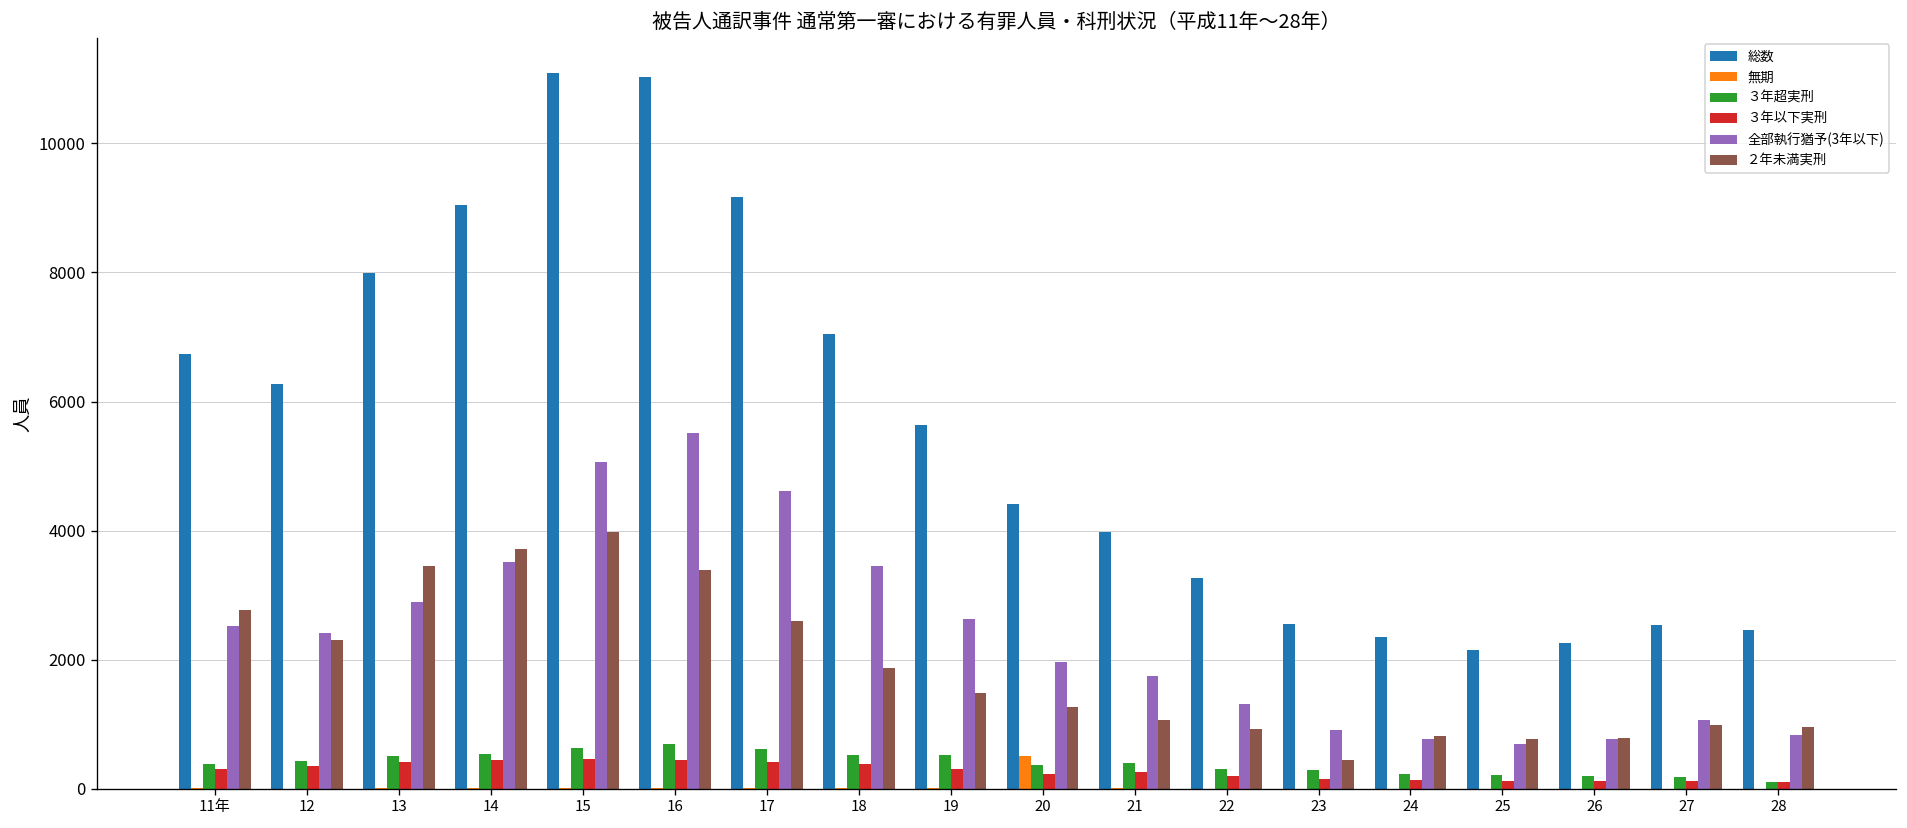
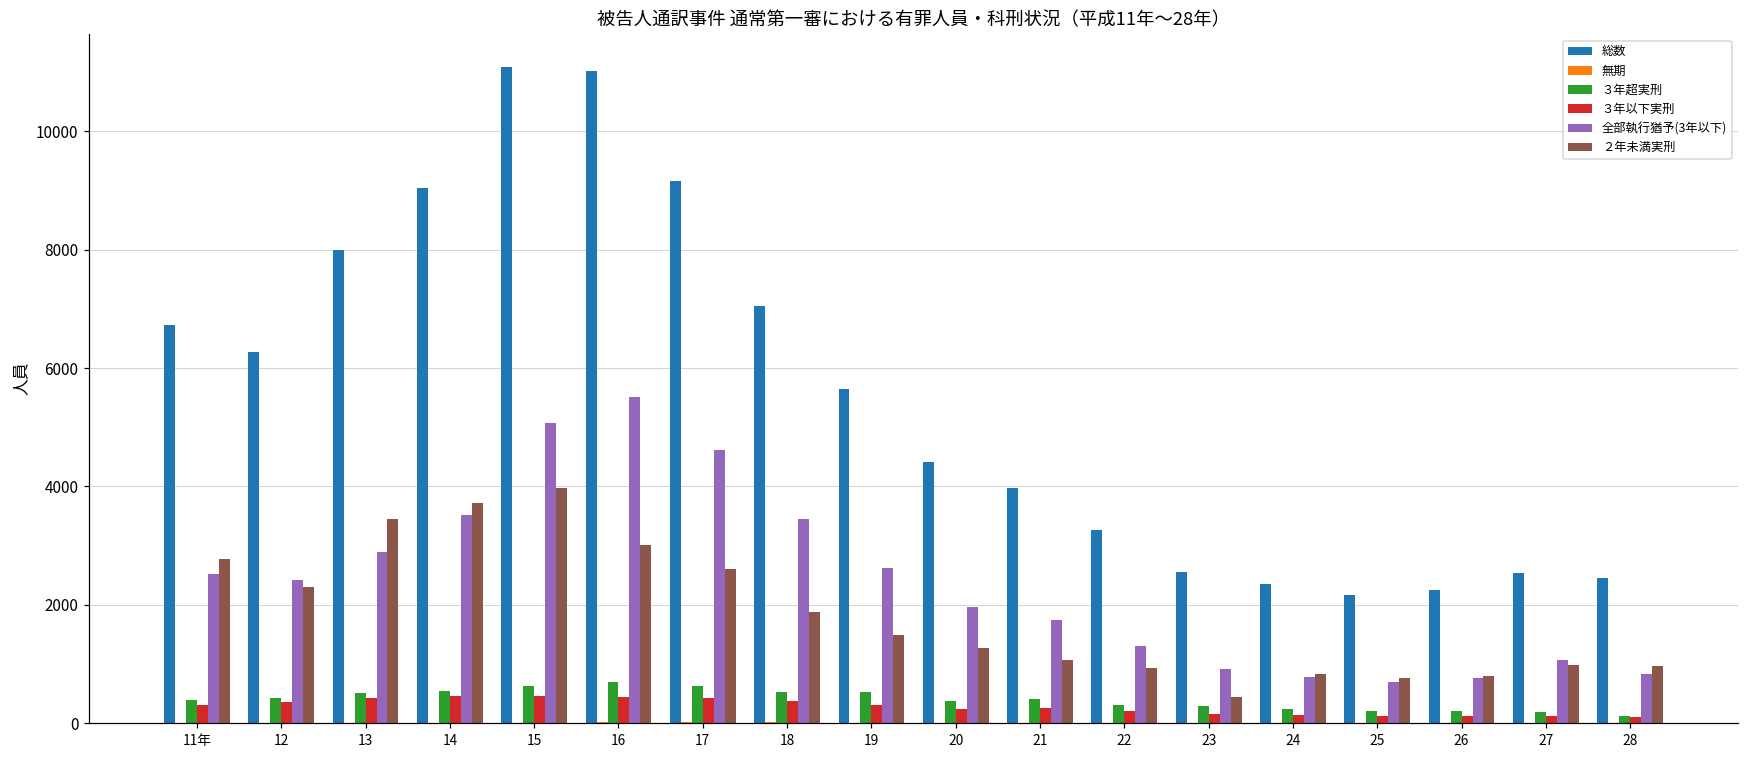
  {
    "総数": {
      "11年": 6700,
      "12": 6300,
      "13": 8000,
      "14": 9000,
      "15": 11100,
      "16": 11000,
      "17": 9200,
      "18": 7000,
      "19": 5600,
      "20": 4400,
      "21": 4000,
      "22": 3300,
      "23": 2600,
      "24": 2400,
      "25": 2200,
      "26": 2300,
      "27": 2500,
      "28": 2500
    },
    "無期": {
-     "20": 500,
+     "20": 0,
      "23": 0,
      "24": 0,
      "28": 0
    },
    "３年超実刑": {
      "11年": 400,
      "12": 400,
      "13": 500,
      "14": 500,
      "15": 600,
      "16": 700,
      "17": 600,
      "18": 500,
      "19": 500,
      "20": 400,
      "21": 400,
      "22": 300,
      "23": 300,
      "24": 200,
      "25": 200,
      "26": 200,
      "27": 200,
      "28": 100
    },
    "３年以下実刑": {
      "11年": 300,
      "12": 400,
      "13": 400,
      "14": 500,
      "15": 500,
      "16": 400,
      "17": 400,
      "18": 400,
      "19": 300,
      "20": 200,
      "21": 300,
      "22": 200,
      "23": 100,
      "24": 100,
      "25": 100,
      "26": 100,
      "27": 100,
      "28": 100
    },
    "全部執行猶予(3年以下)": {
      "11年": 2500,
      "12": 2400,
      "13": 2900,
      "14": 3500,
      "15": 5100,
      "16": 5500,
      "17": 4600,
      "18": 3400,
      "19": 2600,
      "20": 2000,
      "21": 1700,
      "22": 1300,
      "23": 900,
      "24": 800,
      "25": 700,
      "26": 800,
      "27": 1100,
      "28": 800
    },
    "２年未満実刑": {
      "11年": 2800,
      "12": 2300,
      "13": 3500,
      "14": 3700,
      "15": 4000,
-     "16": 3400,
+     "16": 3000,
      "17": 2600,
      "18": 1900,
      "19": 1500,
      "20": 1300,
      "21": 1100,
      "22": 900,
      "23": 400,
      "24": 800,
      "25": 800,
      "26": 800,
      "27": 1000,
      "28": 1000
    }
  }
